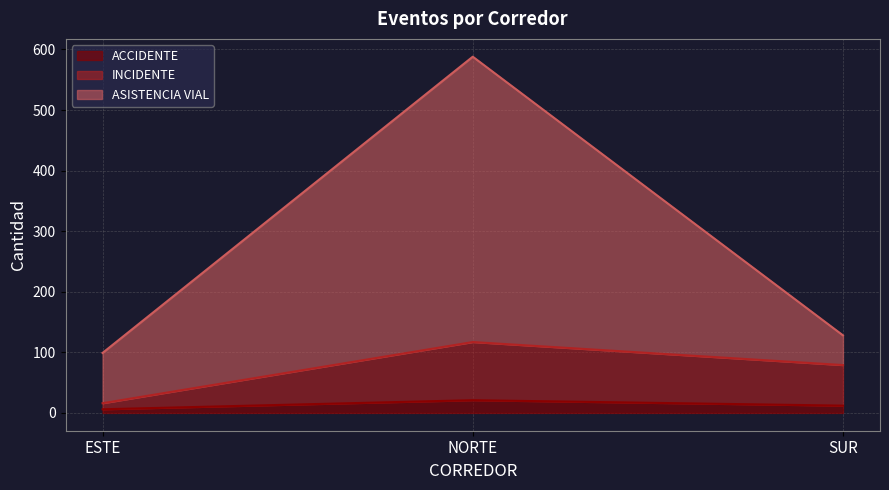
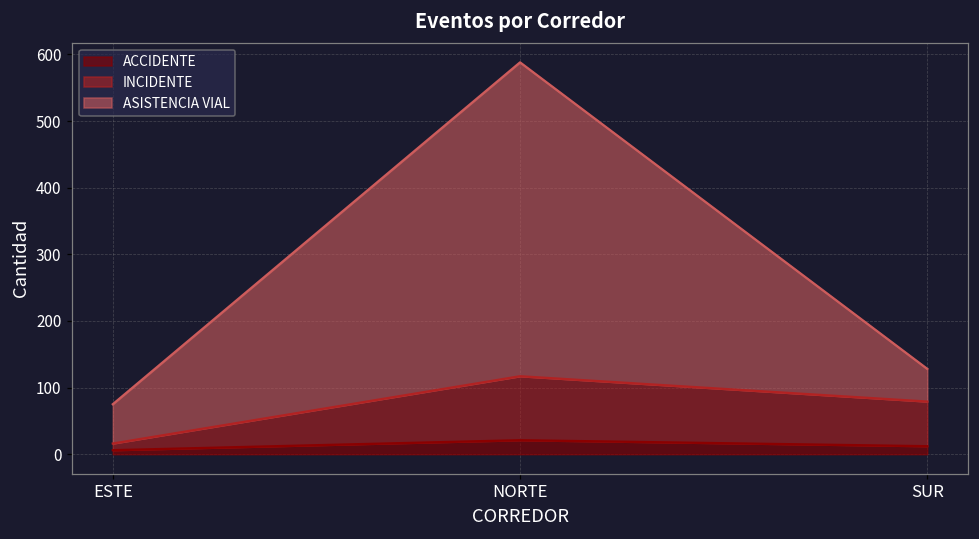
  {
    "ASISTENCIA VIAL": {
-     "ESTE": 80,
+     "ESTE": 60,
      "NORTE": 470,
      "SUR": 50
    }
  }
